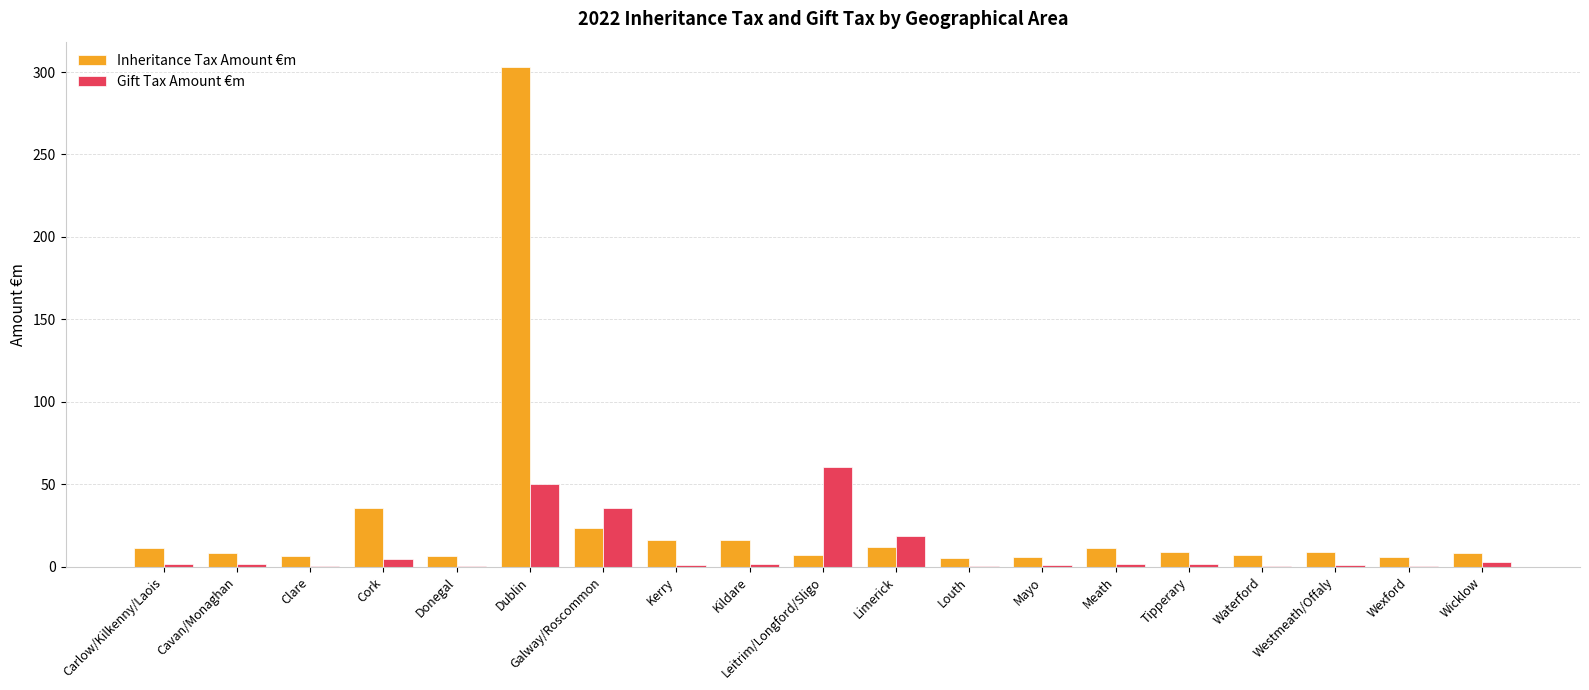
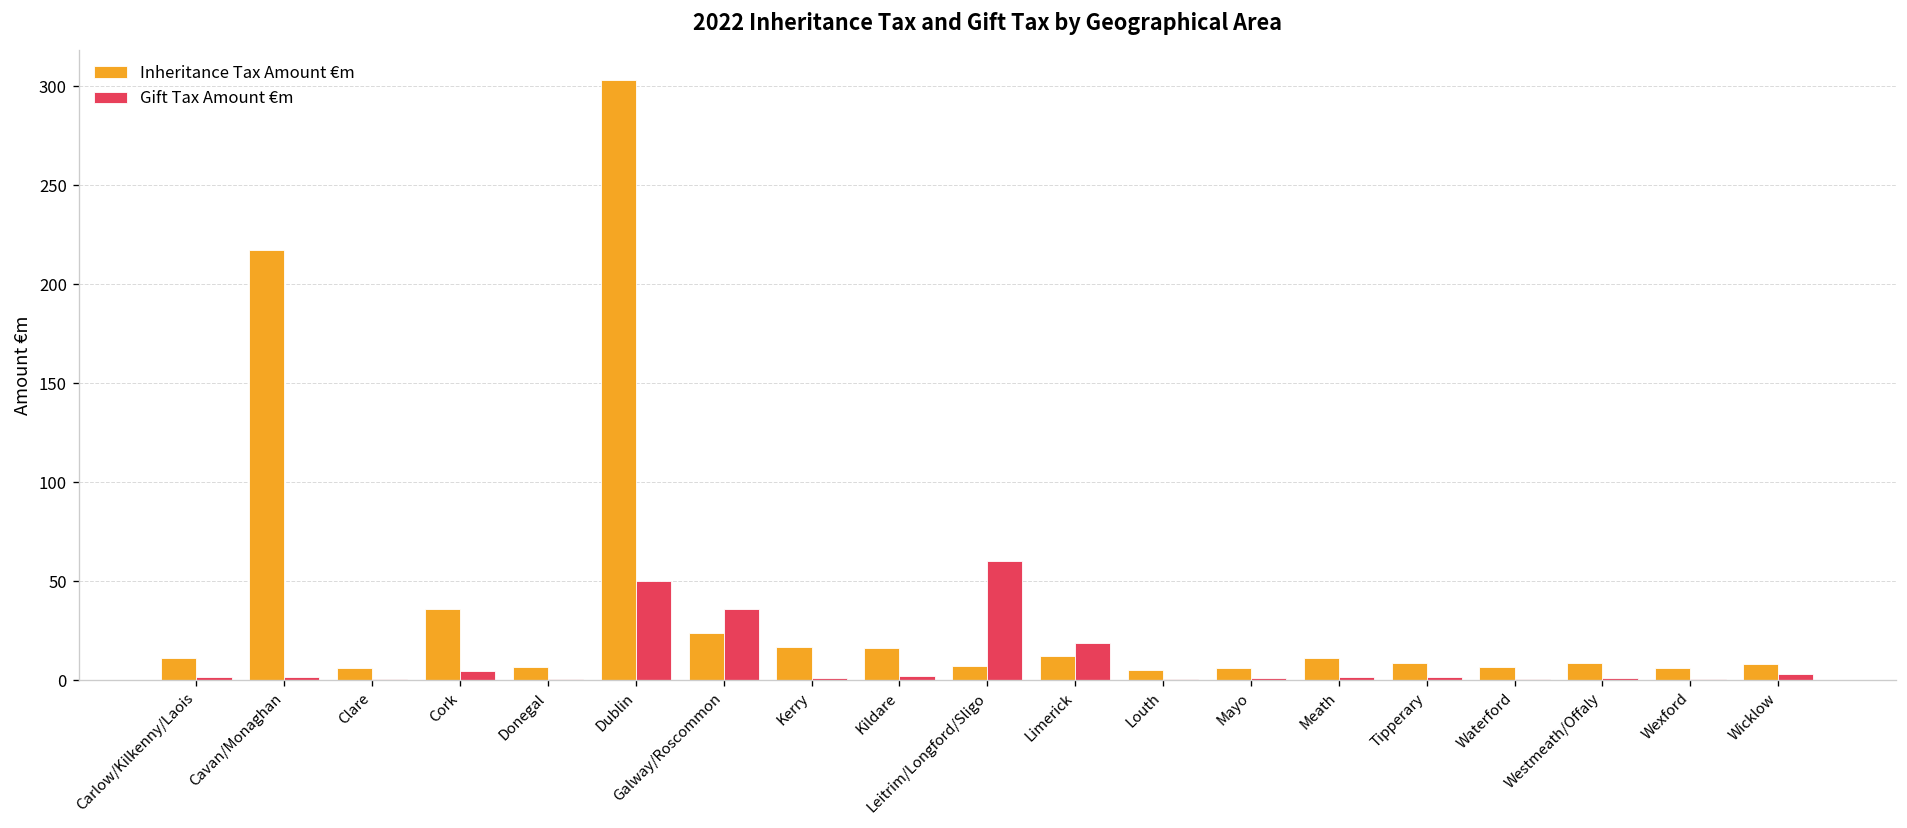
  {
    "Inheritance Tax Amount €m": {
      "Carlow/Kilkenny/Laois": 11,
-     "Cavan/Monaghan": 8,
+     "Cavan/Monaghan": 217,
      "Clare": 6,
      "Cork": 36,
      "Donegal": 7,
      "Dublin": 303,
      "Galway/Roscommon": 24,
      "Kerry": 16,
      "Kildare": 16,
      "Leitrim/Longford/Sligo": 7,
      "Limerick": 12,
      "Louth": 5,
      "Mayo": 6,
      "Meath": 11,
      "Tipperary": 9,
      "Waterford": 7,
      "Westmeath/Offaly": 9,
      "Wexford": 6,
      "Wicklow": 8
    },
    "Gift Tax Amount €m": {
      "Cork": 4,
      "Dublin": 50,
      "Galway/Roscommon": 36,
      "Kildare": 2,
      "Leitrim/Longford/Sligo": 60,
      "Limerick": 19,
      "Meath": 2,
      "Wicklow": 3
    }
  }
